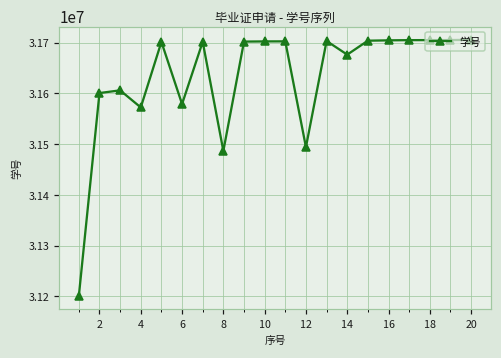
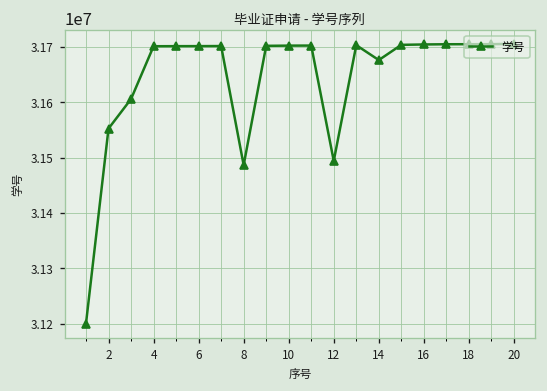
  {
-   "2": 31600000,
-   "4": 31570000,
-   "6": 31580000,
+   "2": 31550000,
+   "4": 31700000,
+   "6": 31700000,
    "8": 31490000,
    "10": 31700000,
    "12": 31490000,
    "14": 31680000,
    "16": 31700000
  }
